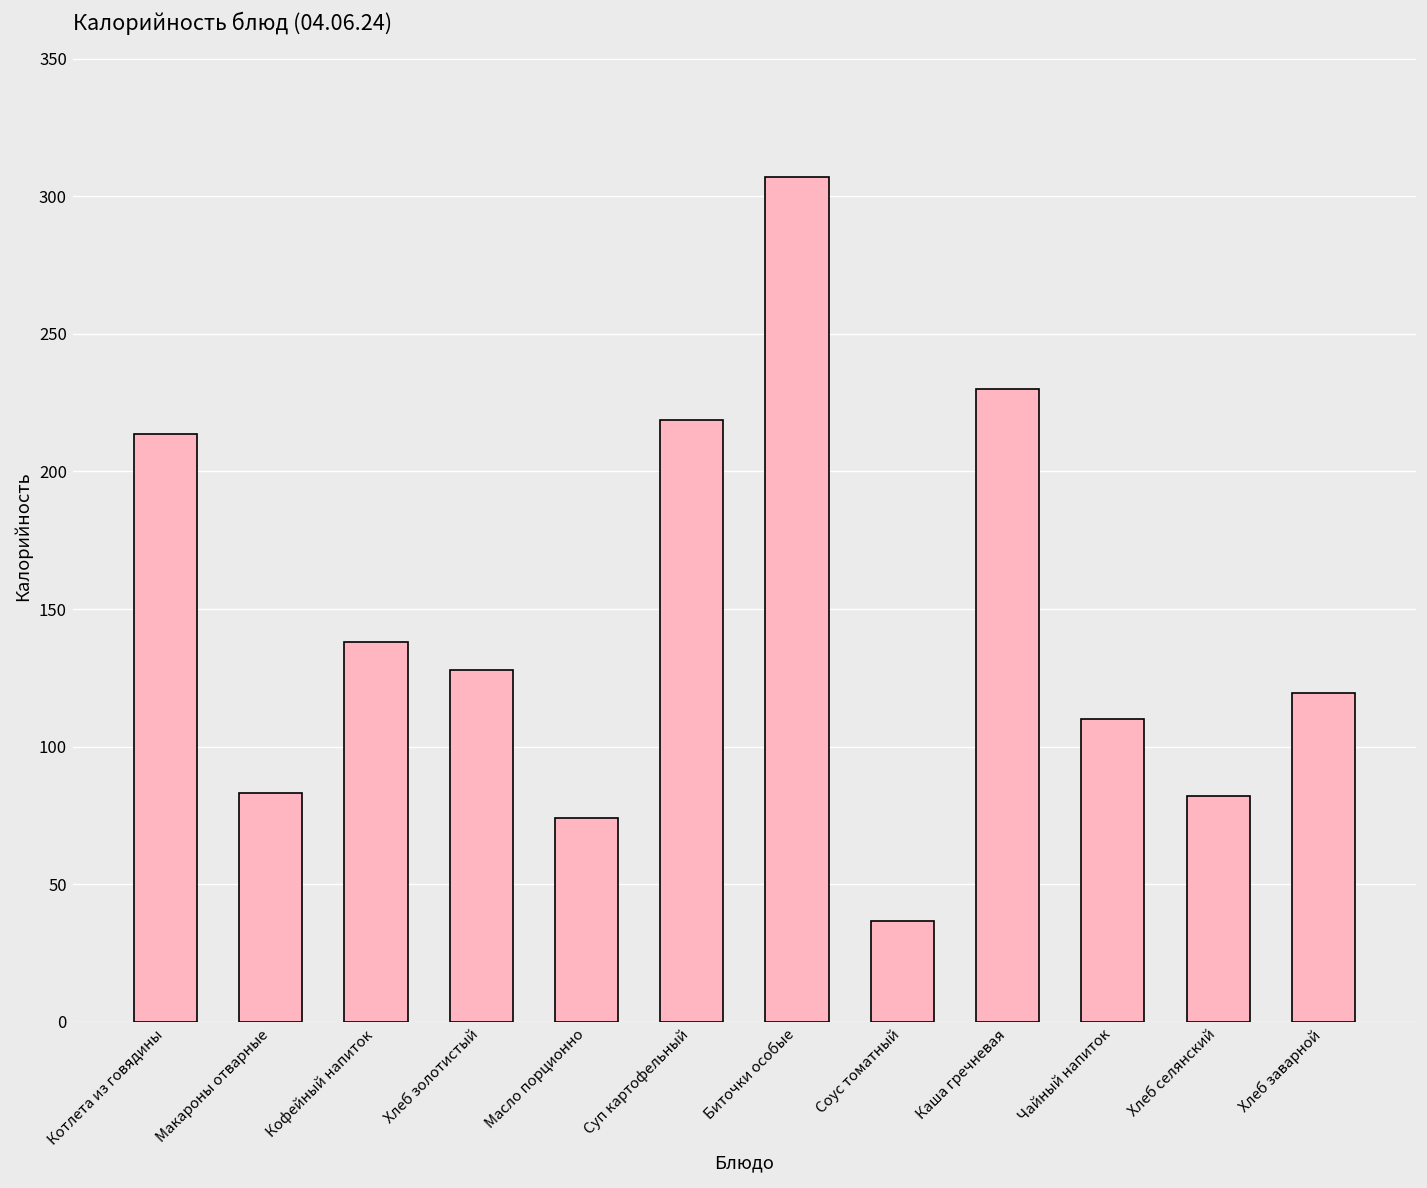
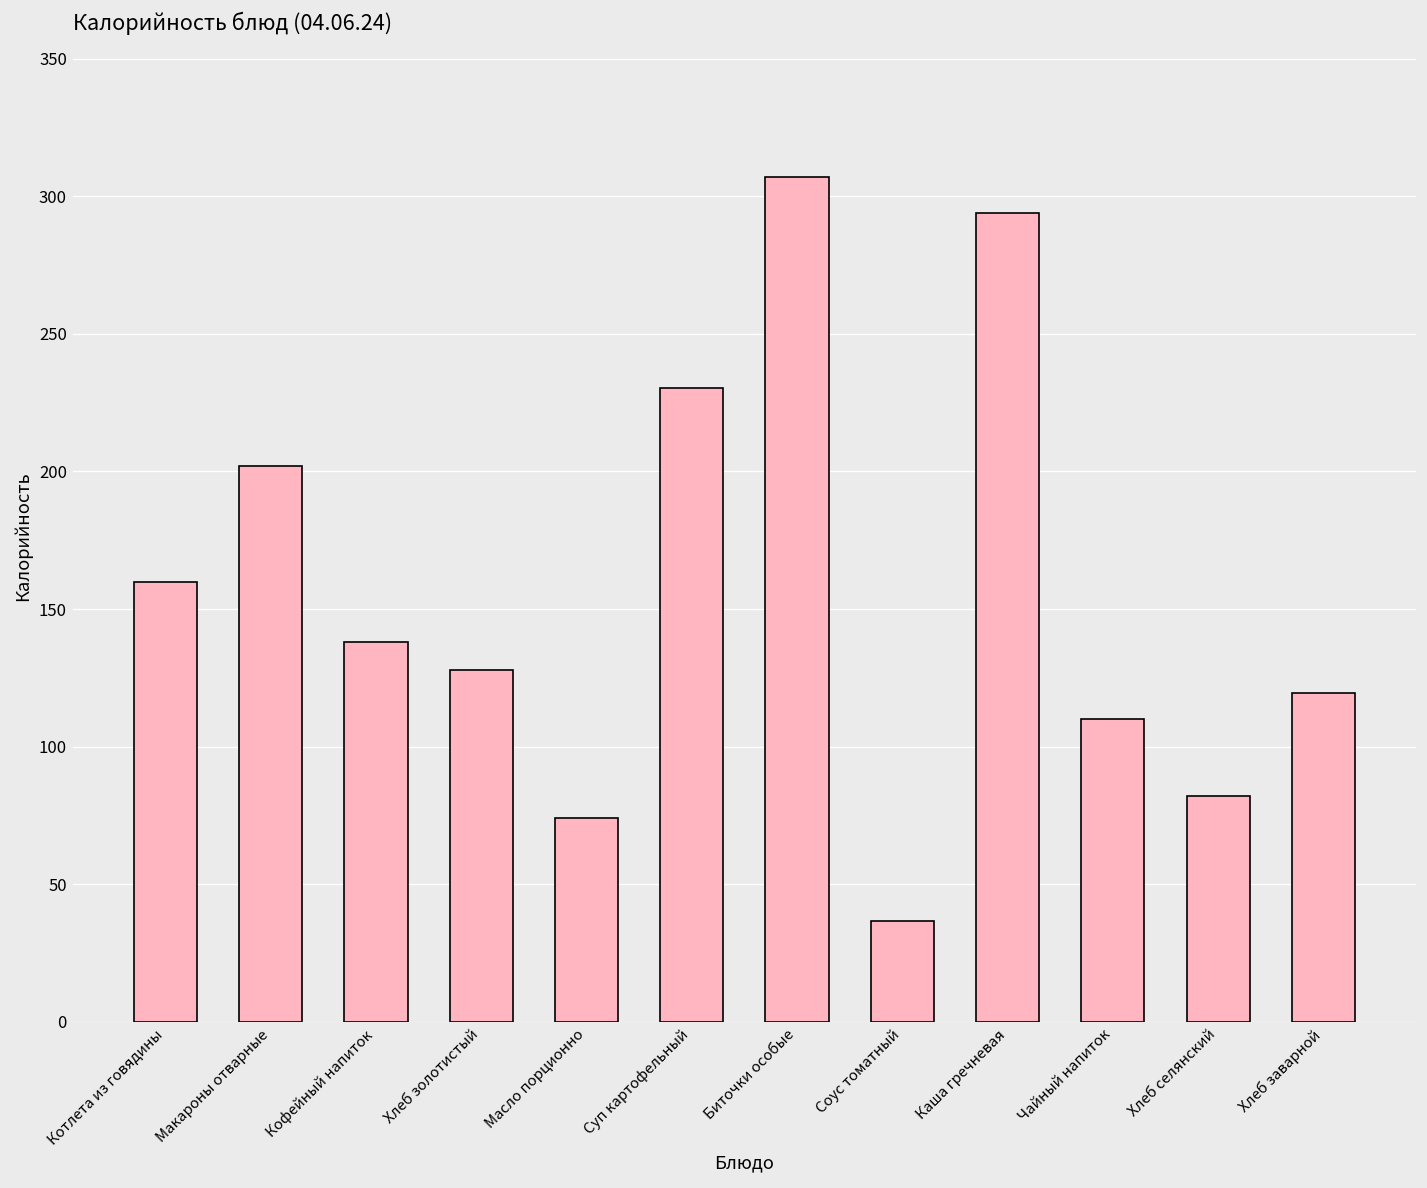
  {
-   "Котлета из говядины": 214,
-   "Макароны отварные": 83,
+   "Котлета из говядины": 160,
+   "Макароны отварные": 202,
    "Кофейный напиток": 138,
    "Хлеб золотистый": 128,
    "Масло порционно": 74,
-   "Суп картофельный": 219,
+   "Суп картофельный": 230,
    "Биточки особые": 307,
    "Соус томатный": 37,
-   "Каша гречневая": 230,
+   "Каша гречневая": 294,
    "Чайный напиток": 110,
    "Хлеб селянский": 82,
    "Хлеб заварной": 119
  }
